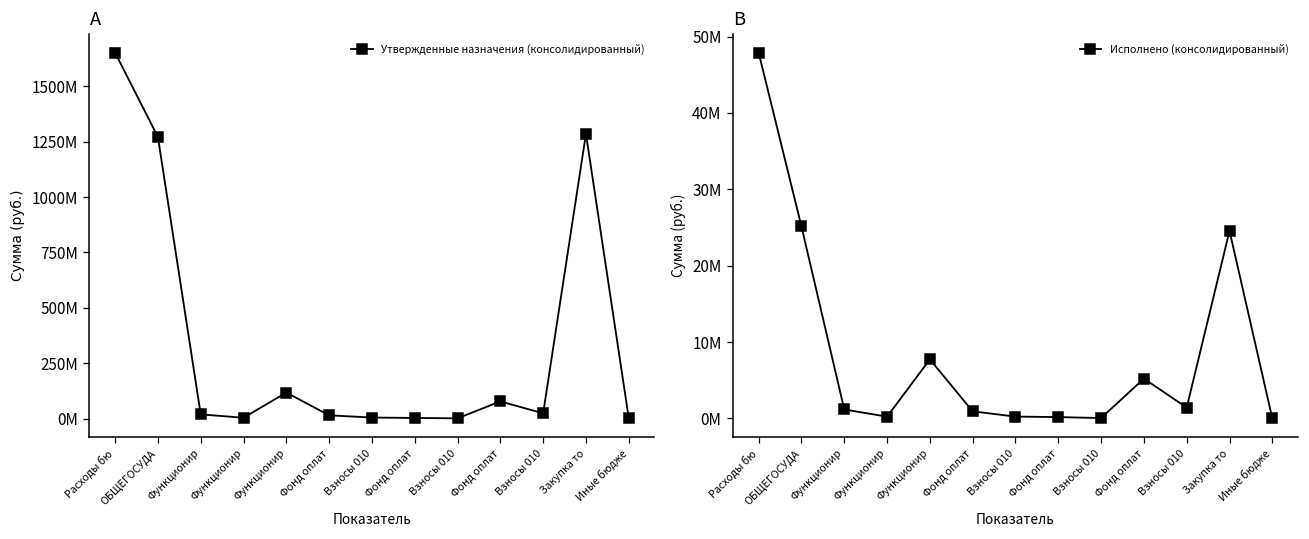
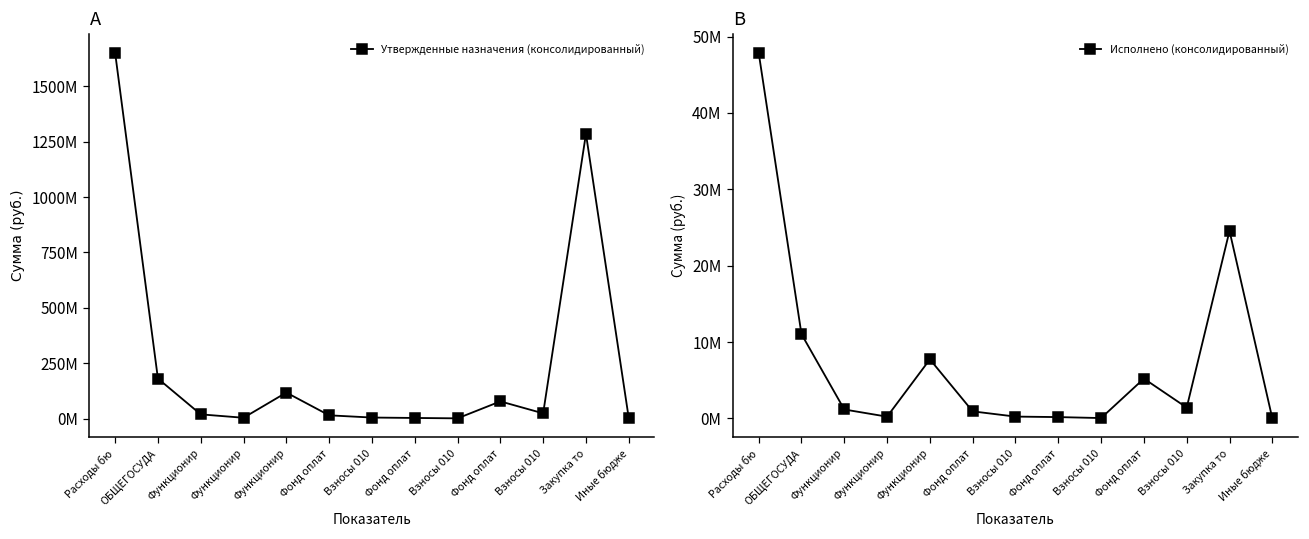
  {
    "A": {
      "Расходы бю": 1650000000,
-     "ОБЩЕГОСУДА": 1270000000,
+     "ОБЩЕГОСУДА": 180000000,
      "Закупка то": 1290000000,
      "Иные бюдже": 0
    },
    "B": {
      "Расходы бю": 48000000,
-     "ОБЩЕГОСУДА": 25000000,
+     "ОБЩЕГОСУДА": 11000000,
      "Закупка то": 25000000,
      "Иные бюдже": 0
    }
  }
